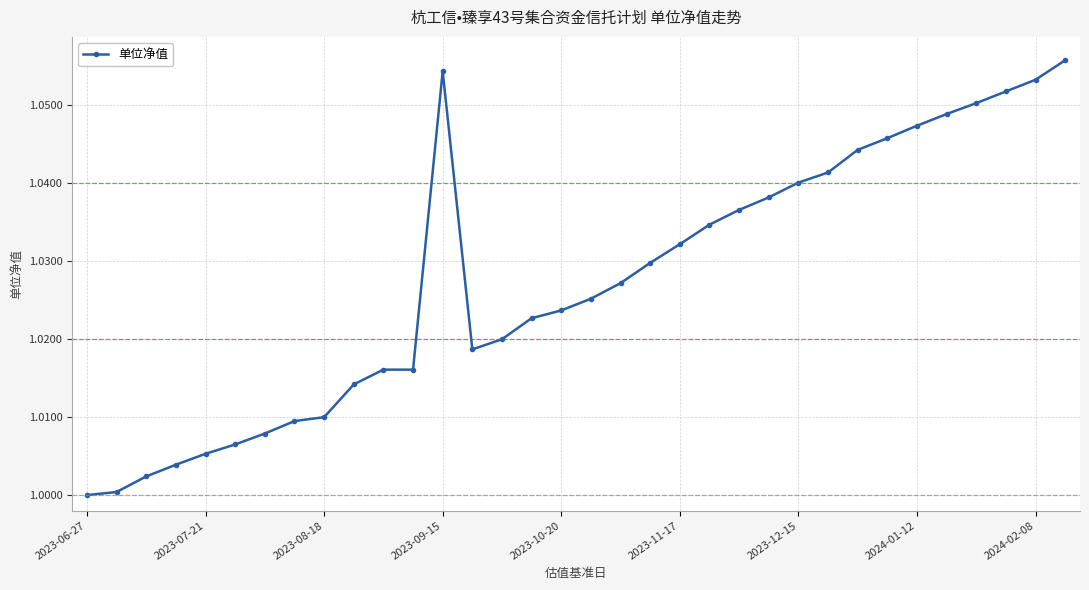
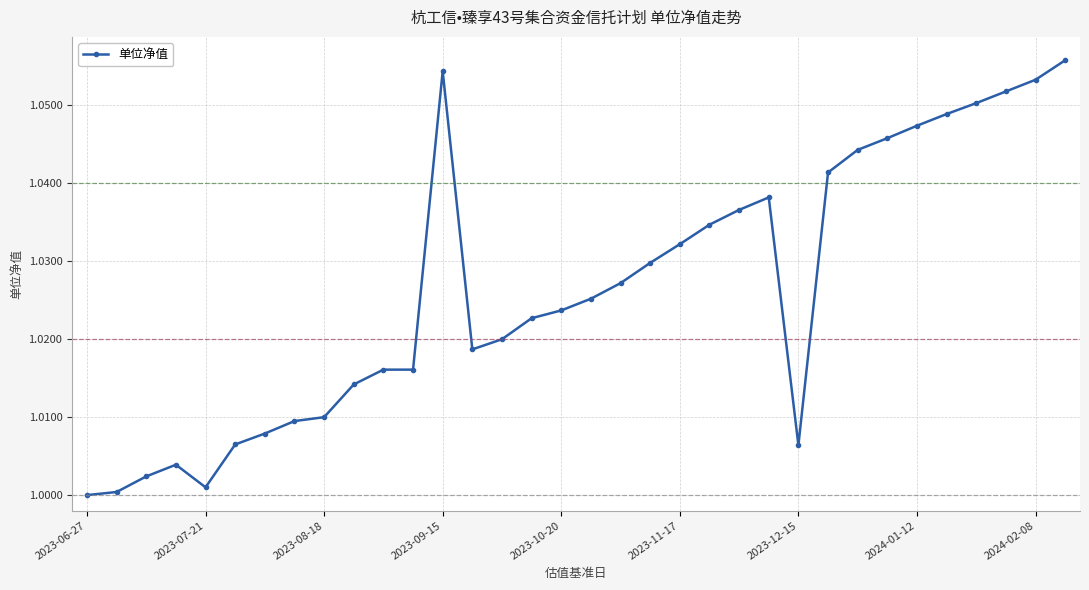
  {
    "2023-06-27": 1.000,
-   "2023-07-21": 1.005,
+   "2023-07-21": 1.001,
    "2023-08-18": 1.010,
    "2023-09-15": 1.054,
    "2023-10-20": 1.024,
    "2023-11-17": 1.032,
-   "2023-12-15": 1.040,
+   "2023-12-15": 1.006,
    "2024-01-12": 1.047,
    "2024-02-08": 1.053
  }
